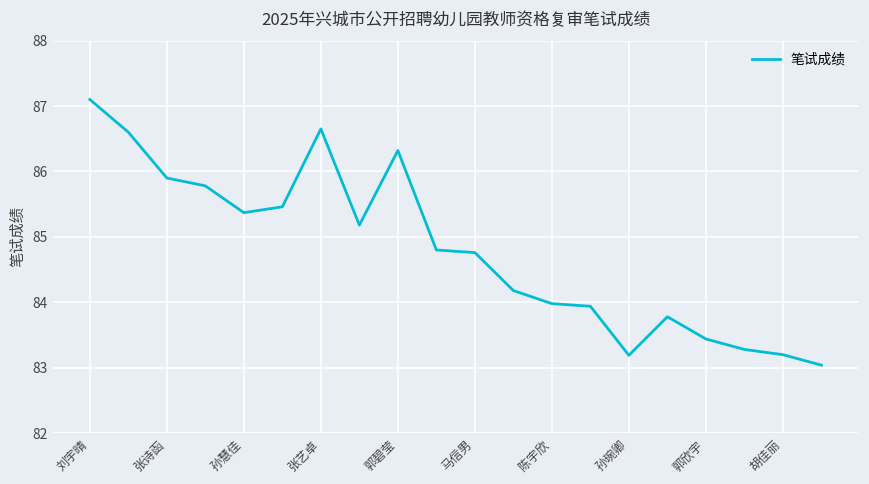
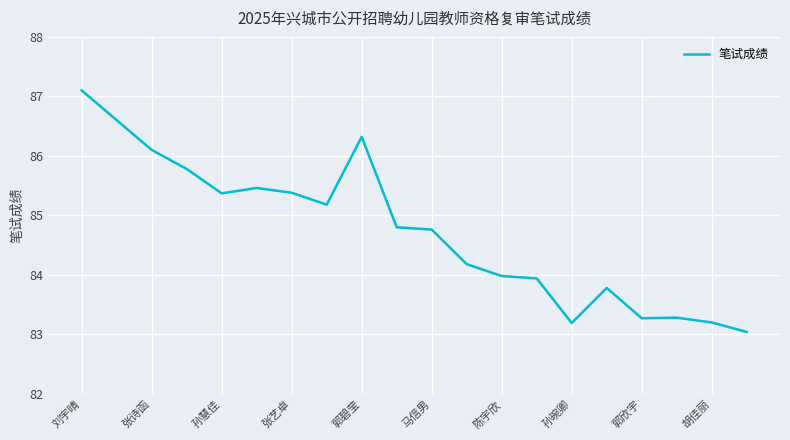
  {
    "刘宇晴": 87.1,
-   "张诗函": 85.9,
+   "张诗函": 86.1,
    "孙慧佳": 85.4,
-   "张艺卓": 86.7,
+   "张艺卓": 85.4,
    "郭碧莹": 86.3,
    "马信男": 84.8,
    "陈宇欣": 84.0,
    "孙琬卿": 83.2,
-   "郭欣宇": 83.4,
+   "郭欣宇": 83.3,
    "胡佳丽": 83.2
  }
